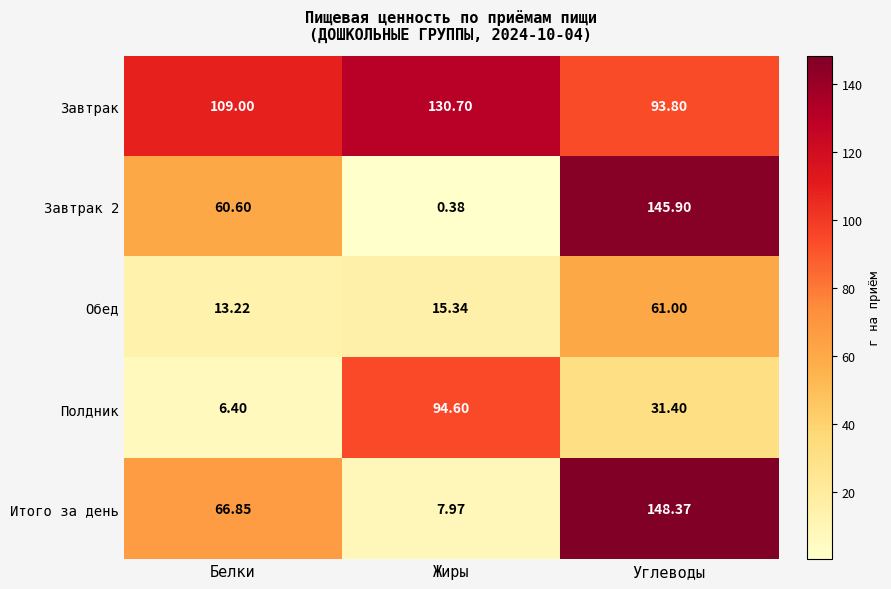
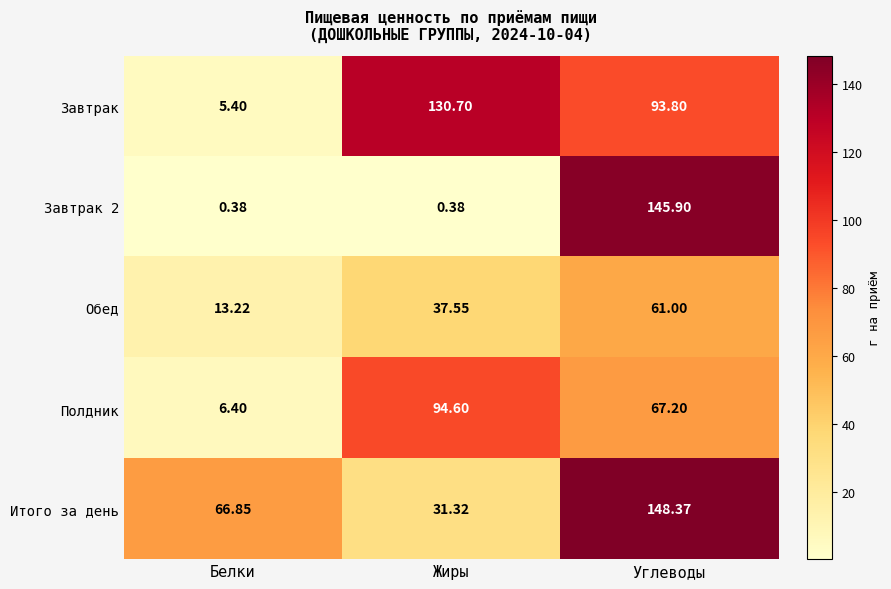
  {
    "Завтрак": {
-     "Белки": 109.00,
+     "Белки": 5.40,
      "Жиры": 130.70,
      "Углеводы": 93.80
    },
    "Завтрак 2": {
-     "Белки": 60.60,
+     "Белки": 0.38,
      "Жиры": 0.38,
      "Углеводы": 145.90
    },
    "Обед": {
      "Белки": 13.22,
-     "Жиры": 15.34,
+     "Жиры": 37.55,
      "Углеводы": 61.00
    },
    "Полдник": {
      "Белки": 6.40,
      "Жиры": 94.60,
-     "Углеводы": 31.40
+     "Углеводы": 67.20
    },
    "Итого за день": {
      "Белки": 66.85,
-     "Жиры": 7.97,
+     "Жиры": 31.32,
      "Углеводы": 148.37
    }
  }
